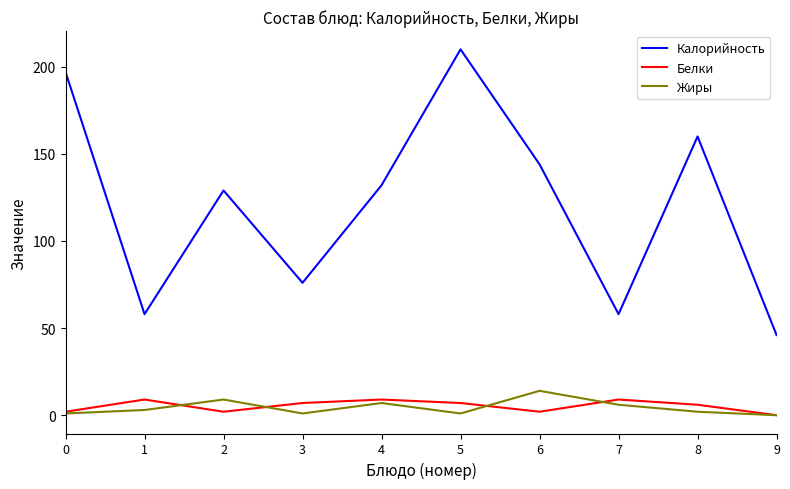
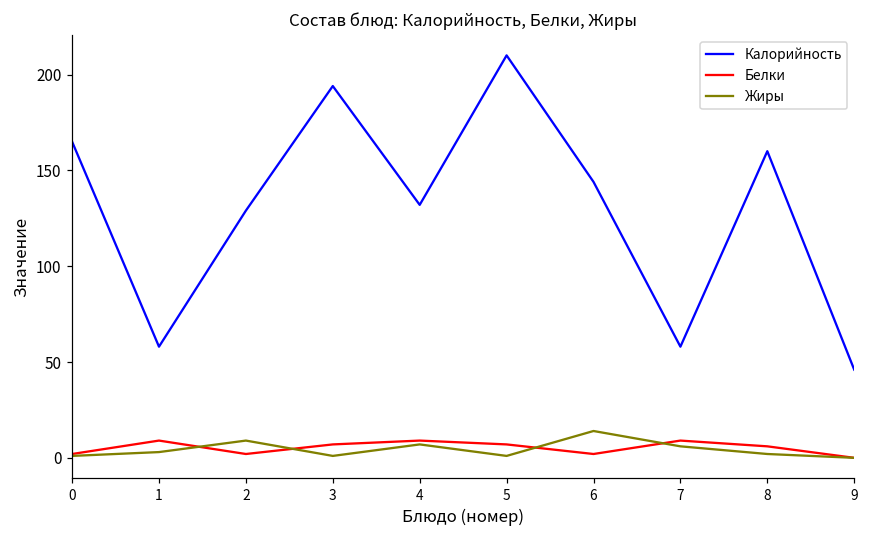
  {
    "Калорийность": {
-     "0": 197,
+     "0": 165,
      "1": 58,
      "2": 129,
-     "3": 76,
+     "3": 194,
      "4": 132,
      "5": 210,
      "6": 144,
      "7": 58,
      "8": 160,
      "9": 46
    },
    "Белки": {
      "1": 9,
      "2": 2,
      "3": 7,
      "4": 9,
      "5": 7,
      "6": 2,
      "7": 9,
      "8": 6
    },
    "Жиры": {
      "1": 3,
      "2": 9,
      "3": 1,
      "4": 7,
      "5": 1,
      "6": 14,
      "7": 6,
      "8": 2
    }
  }
